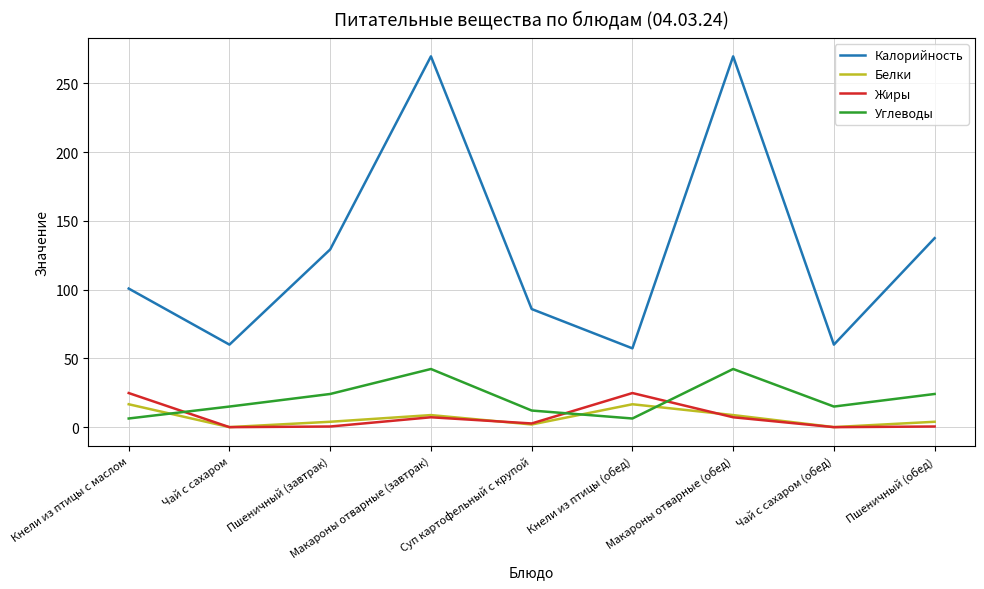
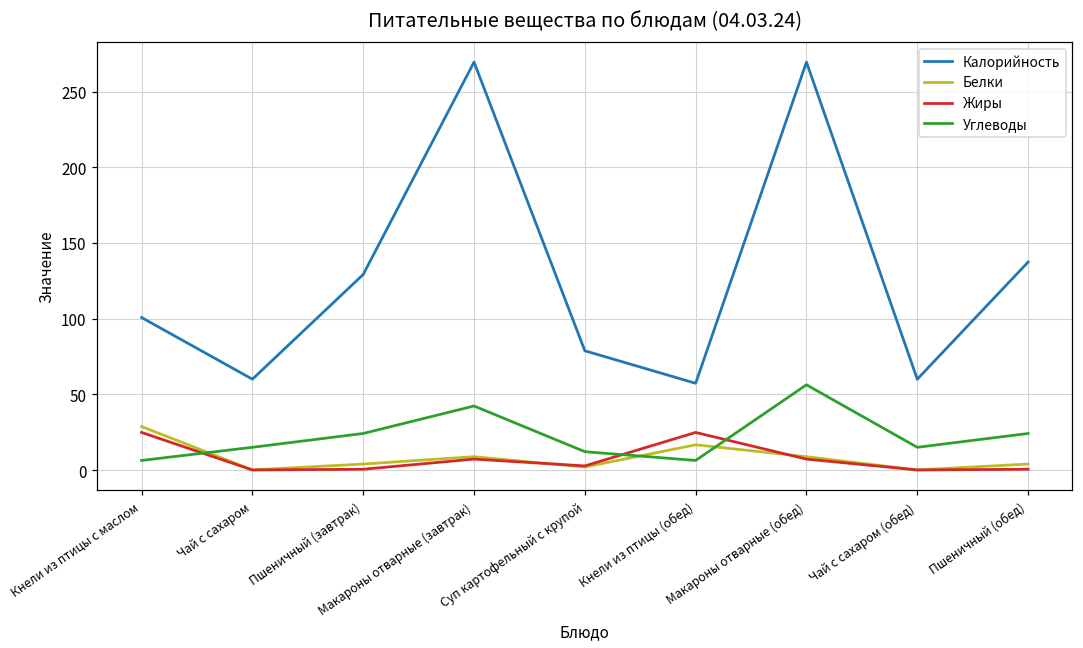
  {
    "Калорийность": {
      "Кнели из птицы с маслом": 101,
      "Чай с сахаром": 60,
      "Пшеничный (завтрак)": 129,
      "Макароны отварные (завтрак)": 270,
-     "Суп картофельный с крупой": 86,
+     "Суп картофельный с крупой": 79,
      "Кнели из птицы (обед)": 57,
      "Макароны отварные (обед)": 270,
      "Чай с сахаром (обед)": 60,
      "Пшеничный (обед)": 137
    },
    "Белки": {
-     "Кнели из птицы с маслом": 17,
+     "Кнели из птицы с маслом": 29,
      "Пшеничный (завтрак)": 4,
      "Кнели из птицы (обед)": 17,
      "Пшеничный (обед)": 4
    },
    "Жиры": {
      "Кнели из птицы с маслом": 25,
      "Пшеничный (завтрак)": 1,
      "Кнели из птицы (обед)": 25,
      "Пшеничный (обед)": 1
    },
    "Углеводы": {
      "Кнели из птицы с маслом": 6,
      "Чай с сахаром": 15,
      "Пшеничный (завтрак)": 24,
      "Макароны отварные (завтрак)": 42,
      "Суп картофельный с крупой": 12,
      "Кнели из птицы (обед)": 6,
-     "Макароны отварные (обед)": 42,
+     "Макароны отварные (обед)": 56,
      "Чай с сахаром (обед)": 15,
      "Пшеничный (обед)": 24
    }
  }
